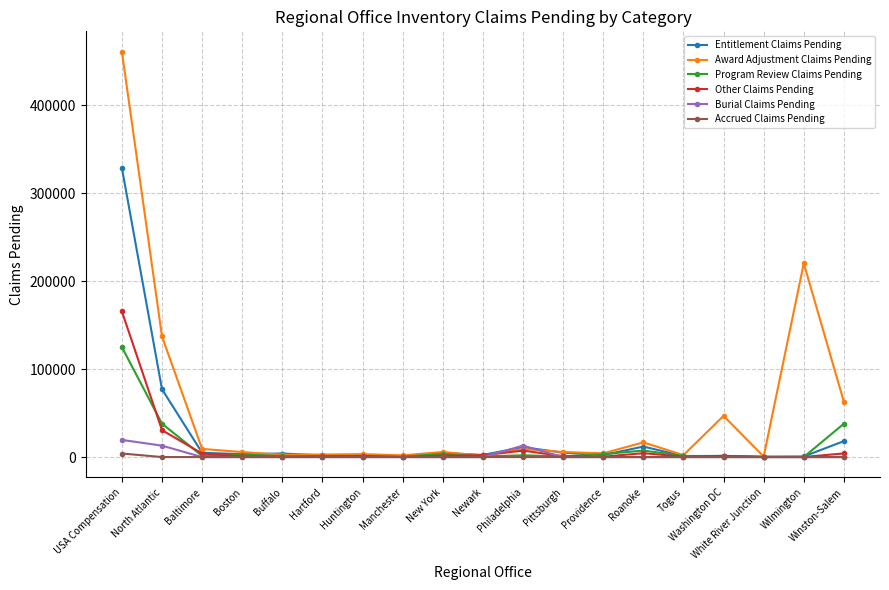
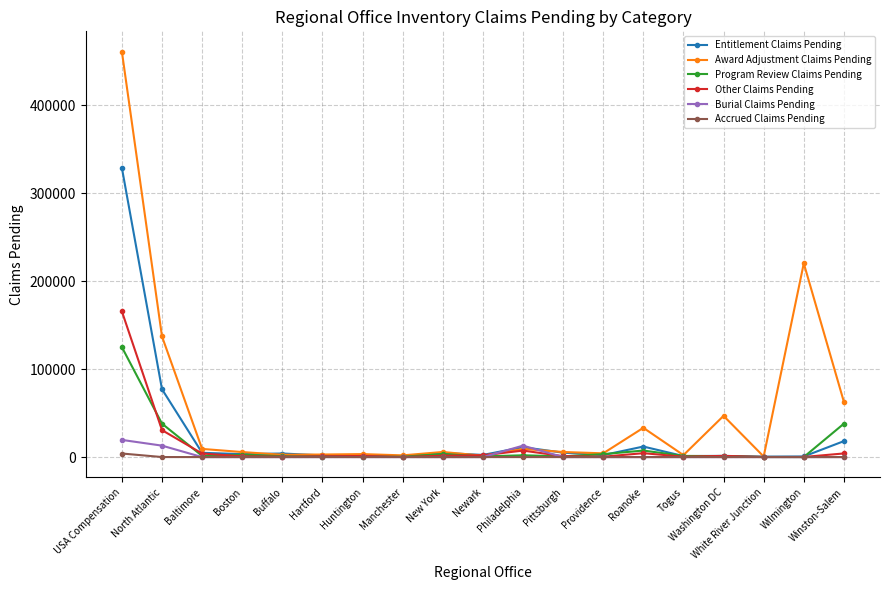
  {
    "Entitlement Claims Pending": {
      "USA Compensation": 330000,
      "North Atlantic": 80000,
      "Roanoke": 10000,
      "Winston-Salem": 20000
    },
    "Award Adjustment Claims Pending": {
      "USA Compensation": 460000,
      "North Atlantic": 140000,
      "Baltimore": 10000,
-     "Roanoke": 20000,
+     "Roanoke": 30000,
      "Washington DC": 50000,
      "Wilmington": 220000,
      "Winston-Salem": 60000
    },
    "Program Review Claims Pending": {
      "USA Compensation": 130000,
      "North Atlantic": 40000,
      "Roanoke": 10000,
      "Winston-Salem": 40000
    },
    "Other Claims Pending": {
      "USA Compensation": 170000,
      "North Atlantic": 30000,
      "Roanoke": 0,
      "Winston-Salem": 0
    },
    "Burial Claims Pending": {
      "USA Compensation": 20000,
      "North Atlantic": 10000
    },
    "Accrued Claims Pending": {
      "USA Compensation": 0,
      "North Atlantic": 0
    }
  }
